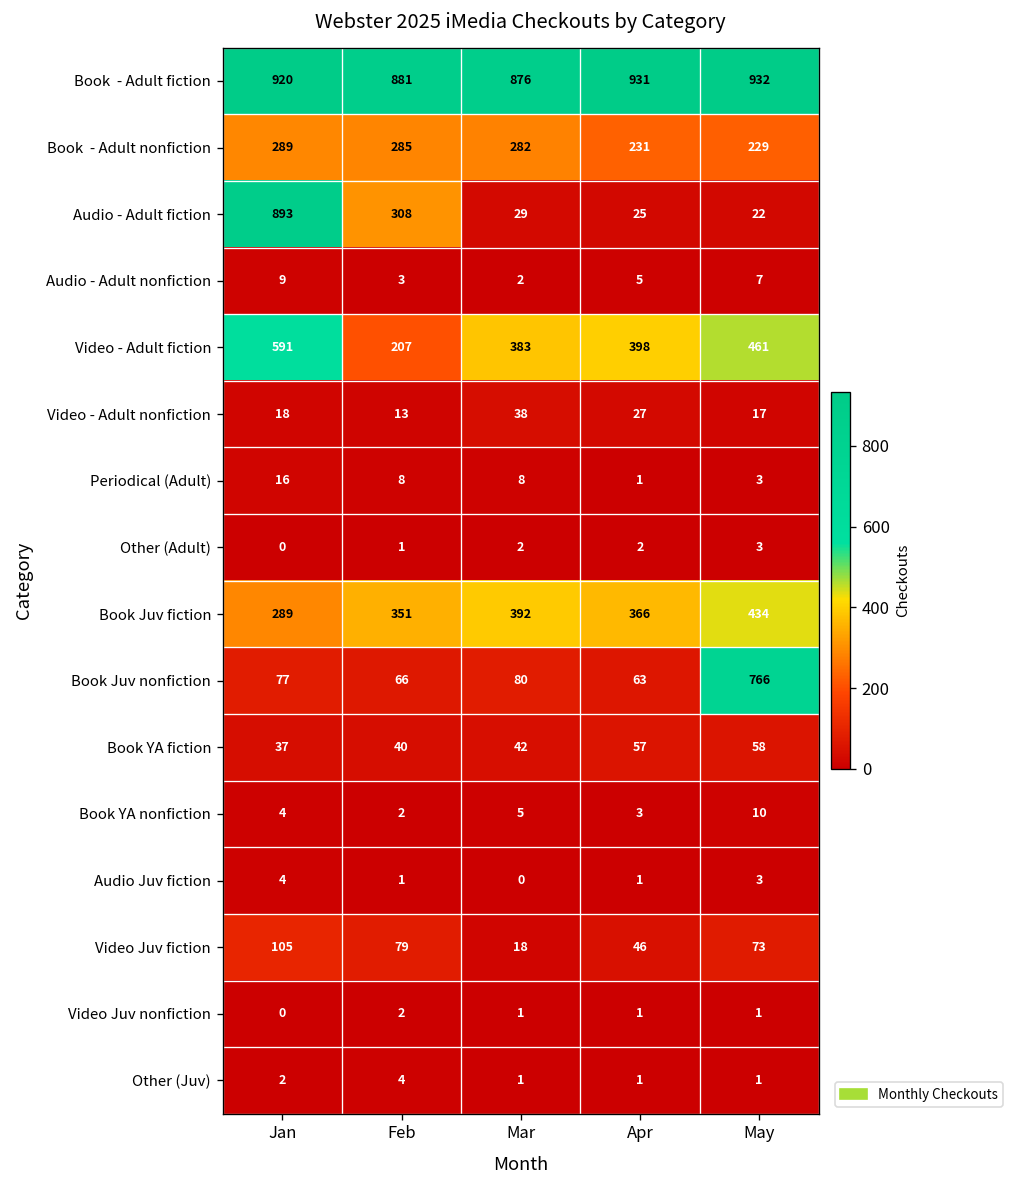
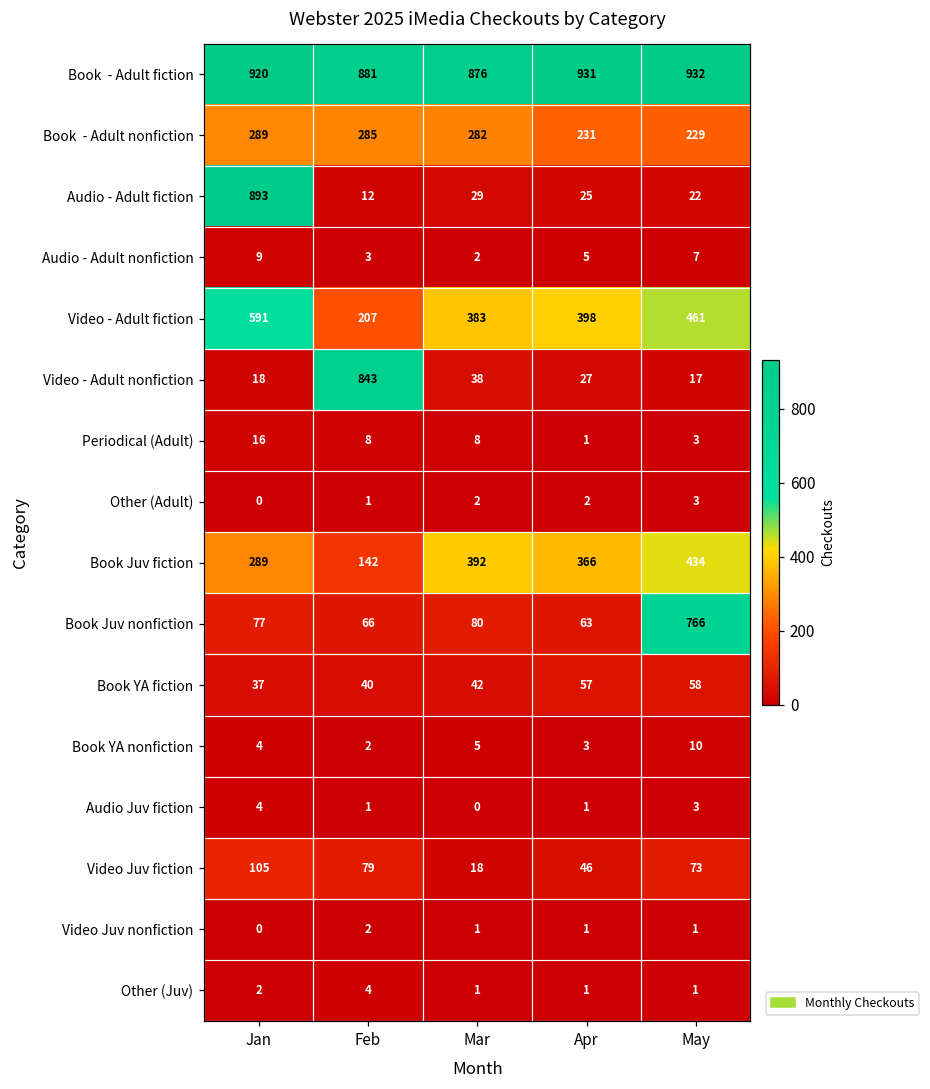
  {
    "Book - Adult fiction": {
      "Jan": 920,
      "Feb": 881,
      "Mar": 876,
      "Apr": 931,
      "May": 932
    },
    "Book - Adult nonfiction": {
      "Jan": 289,
      "Feb": 285,
      "Mar": 282,
      "Apr": 231,
      "May": 229
    },
    "Audio - Adult fiction": {
      "Jan": 893,
-     "Feb": 308,
+     "Feb": 12,
      "Mar": 29,
      "Apr": 25,
      "May": 22
    },
    "Audio - Adult nonfiction": {
      "Jan": 9,
      "Feb": 3,
      "Mar": 2,
      "Apr": 5,
      "May": 7
    },
    "Video - Adult fiction": {
      "Jan": 591,
      "Feb": 207,
      "Mar": 383,
      "Apr": 398,
      "May": 461
    },
    "Video - Adult nonfiction": {
      "Jan": 18,
-     "Feb": 13,
+     "Feb": 843,
      "Mar": 38,
      "Apr": 27,
      "May": 17
    },
    "Periodical (Adult)": {
      "Jan": 16,
      "Feb": 8,
      "Mar": 8,
      "Apr": 1,
      "May": 3
    },
    "Other (Adult)": {
      "Jan": 0,
      "Feb": 1,
      "Mar": 2,
      "Apr": 2,
      "May": 3
    },
    "Book Juv fiction": {
      "Jan": 289,
-     "Feb": 351,
+     "Feb": 142,
      "Mar": 392,
      "Apr": 366,
      "May": 434
    },
    "Book Juv nonfiction": {
      "Jan": 77,
      "Feb": 66,
      "Mar": 80,
      "Apr": 63,
      "May": 766
    },
    "Book YA fiction": {
      "Jan": 37,
      "Feb": 40,
      "Mar": 42,
      "Apr": 57,
      "May": 58
    },
    "Book YA nonfiction": {
      "Jan": 4,
      "Feb": 2,
      "Mar": 5,
      "Apr": 3,
      "May": 10
    },
    "Audio Juv fiction": {
      "Jan": 4,
      "Feb": 1,
      "Mar": 0,
      "Apr": 1,
      "May": 3
    },
    "Video Juv fiction": {
      "Jan": 105,
      "Feb": 79,
      "Mar": 18,
      "Apr": 46,
      "May": 73
    },
    "Video Juv nonfiction": {
      "Jan": 0,
      "Feb": 2,
      "Mar": 1,
      "Apr": 1,
      "May": 1
    },
    "Other (Juv)": {
      "Jan": 2,
      "Feb": 4,
      "Mar": 1,
      "Apr": 1,
      "May": 1
    }
  }
